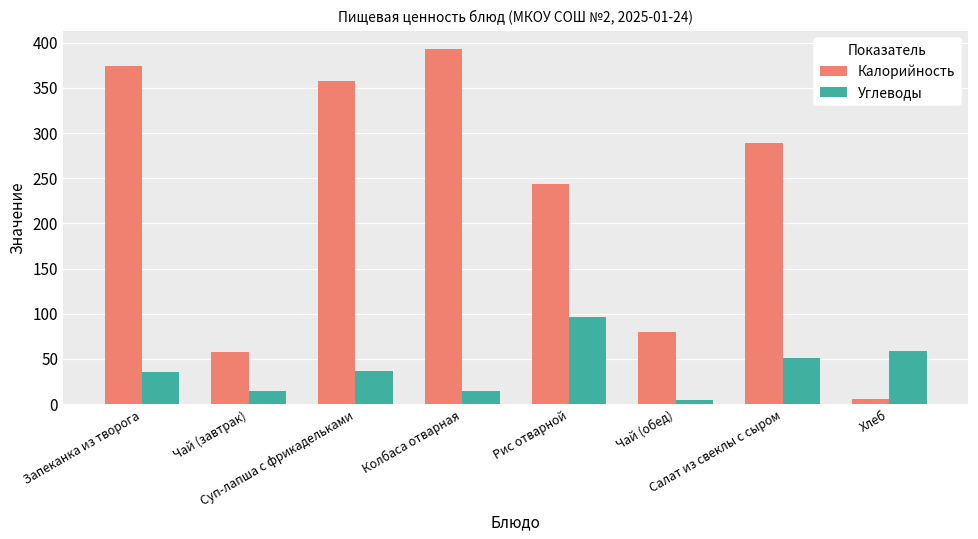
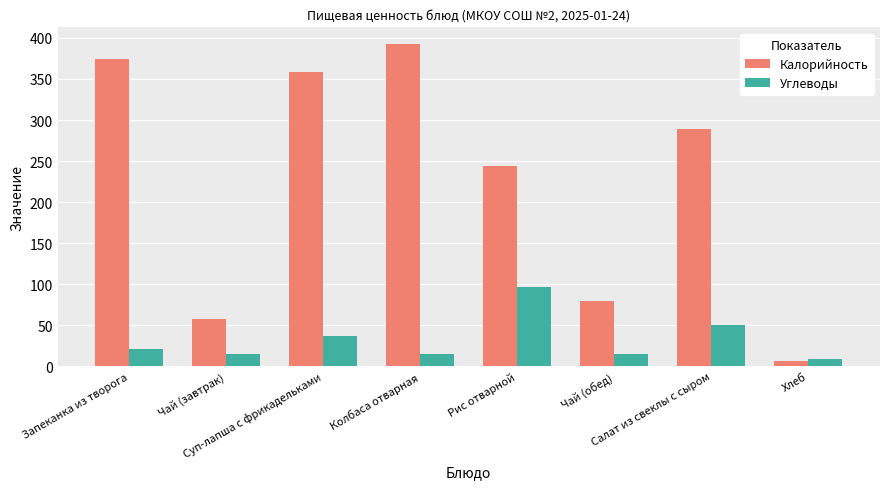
  {
    "Калорийность": {
      "Запеканка из творога": 370,
      "Чай (завтрак)": 60,
      "Суп-лапша с фрикадельками": 360,
      "Колбаса отварная": 390,
      "Рис отварной": 240,
      "Чай (обед)": 80,
      "Салат из свеклы с сыром": 290,
      "Хлеб": 10
    },
    "Углеводы": {
-     "Запеканка из творога": 40,
+     "Запеканка из творога": 20,
      "Чай (завтрак)": 20,
      "Суп-лапша с фрикадельками": 40,
      "Колбаса отварная": 20,
      "Рис отварной": 100,
-     "Чай (обед)": 10,
+     "Чай (обед)": 20,
      "Салат из свеклы с сыром": 50,
-     "Хлеб": 60
+     "Хлеб": 10
    }
  }
